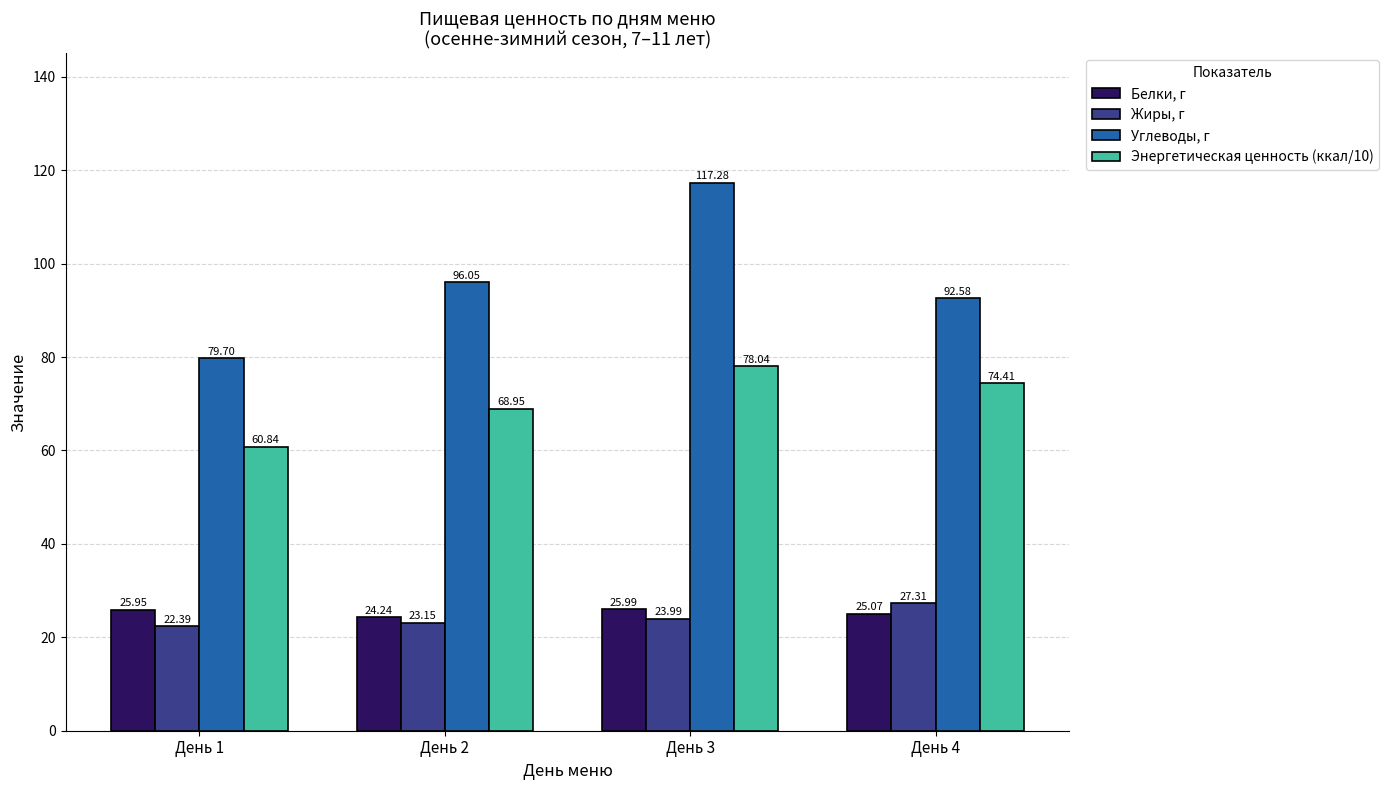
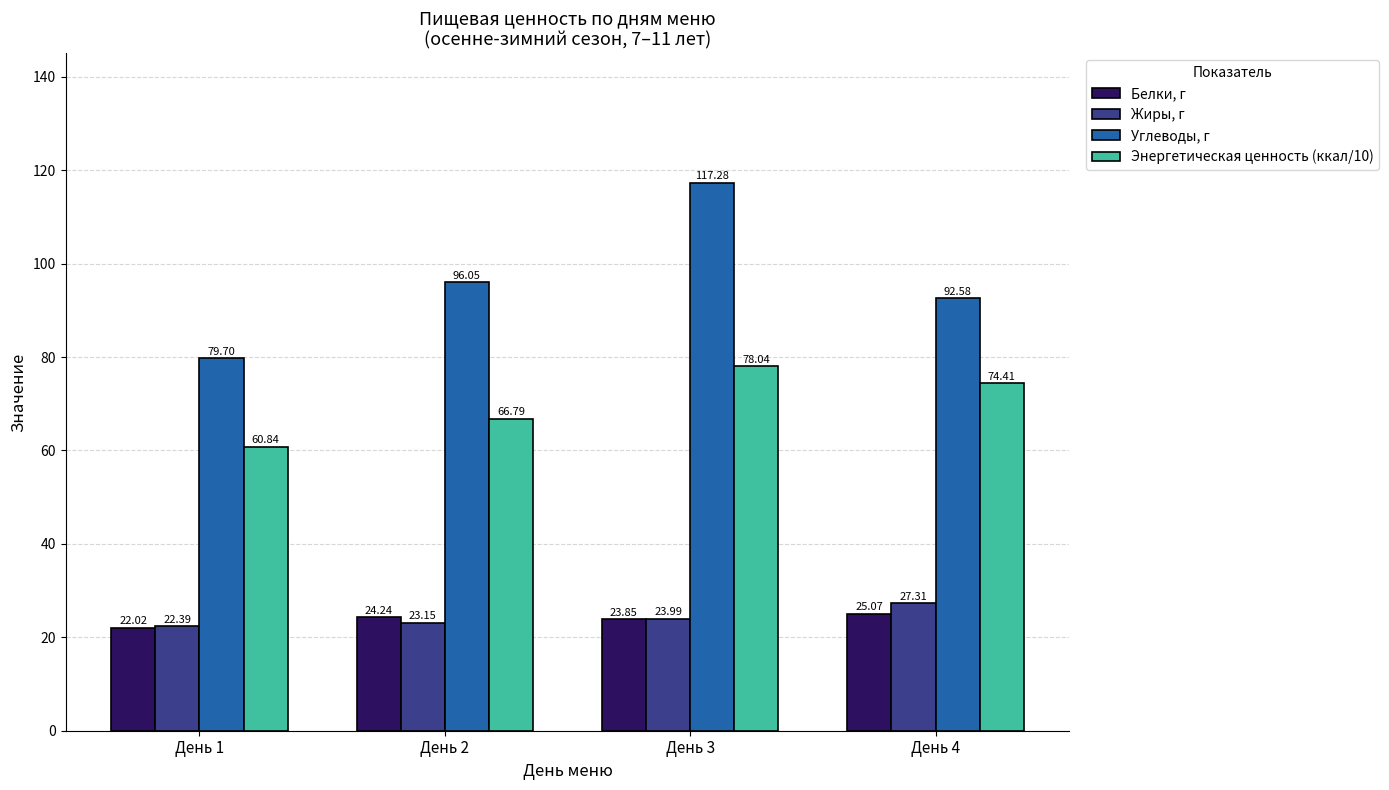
  {
    "Белки, г": {
-     "День 1": 25.95,
+     "День 1": 22.02,
      "День 2": 24.24,
-     "День 3": 25.99,
+     "День 3": 23.85,
      "День 4": 25.07
    },
    "Энергетическая ценность (ккал/10)": {
      "День 1": 60.84,
-     "День 2": 68.95,
+     "День 2": 66.79,
      "День 3": 78.04,
      "День 4": 74.41
    }
  }
